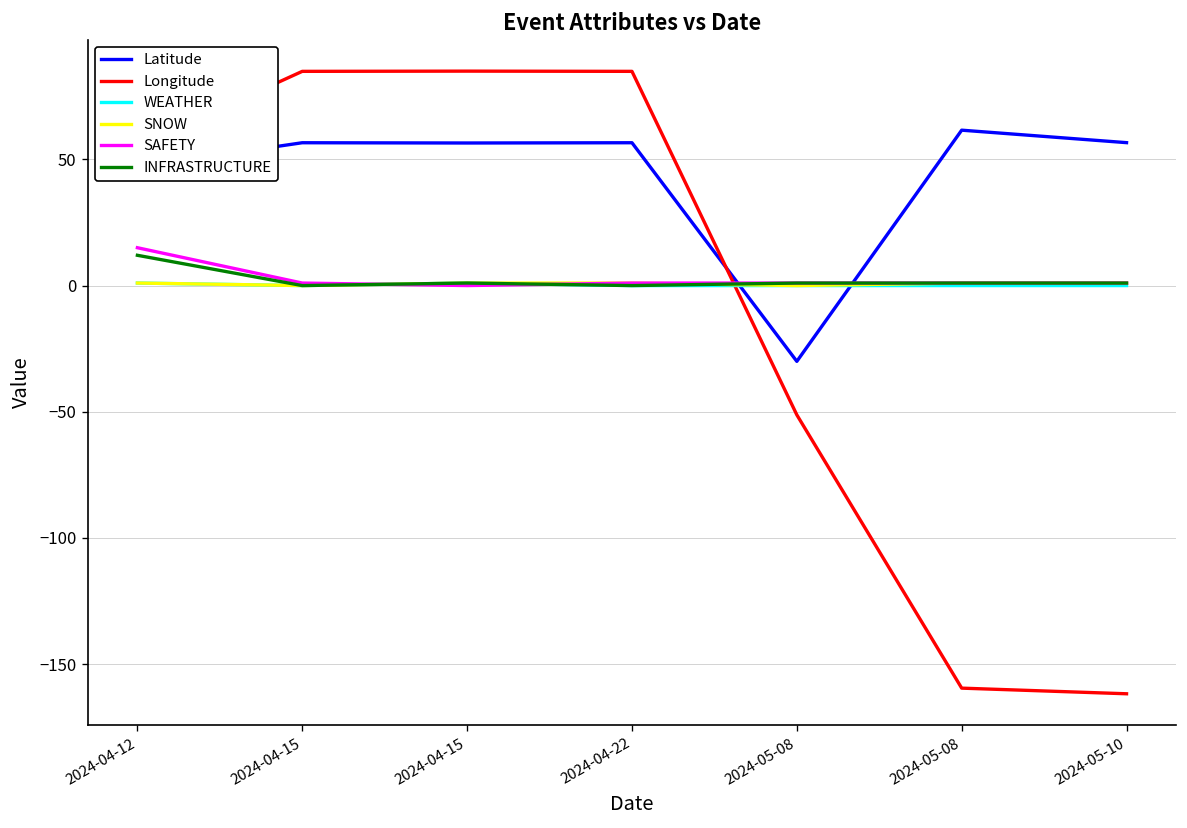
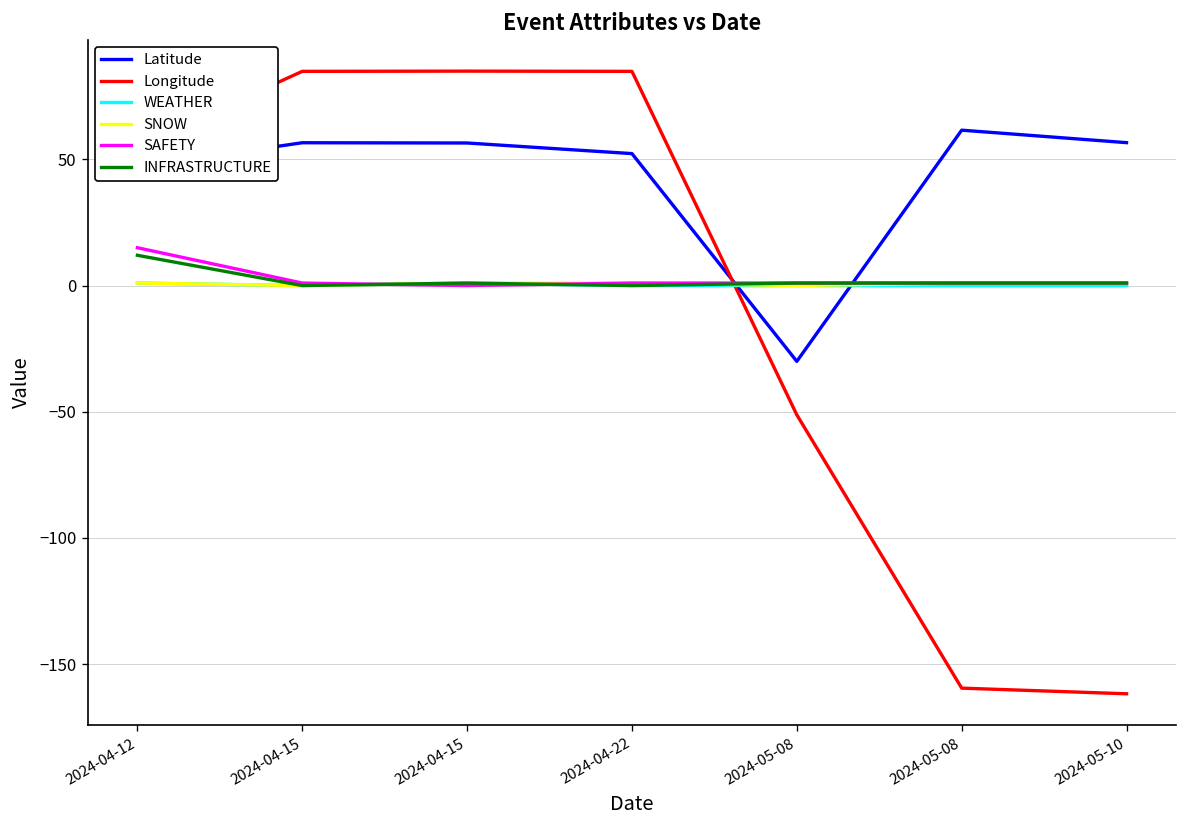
  {
    "Latitude": {
-     "2024-04-22": 57,
+     "2024-04-22": 52,
      "2024-05-10": 57
    },
    "Longitude": {
      "2024-04-22": 85,
      "2024-05-10": -162
    },
    "SAFETY": {
      "2024-04-12": 15
    },
    "INFRASTRUCTURE": {
      "2024-04-12": 12
    }
  }
